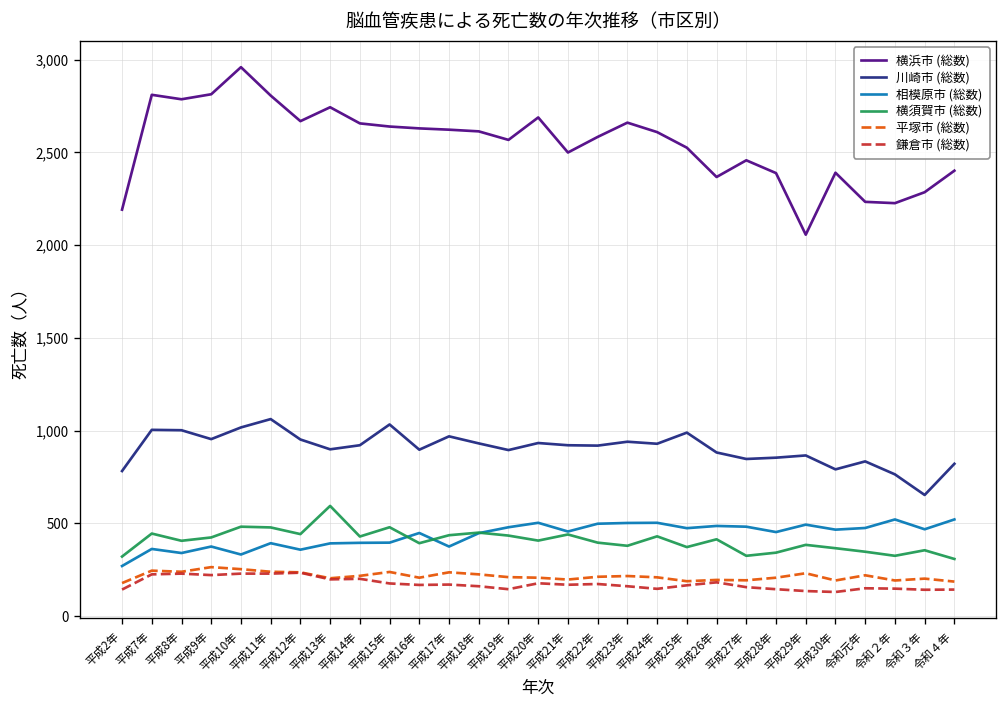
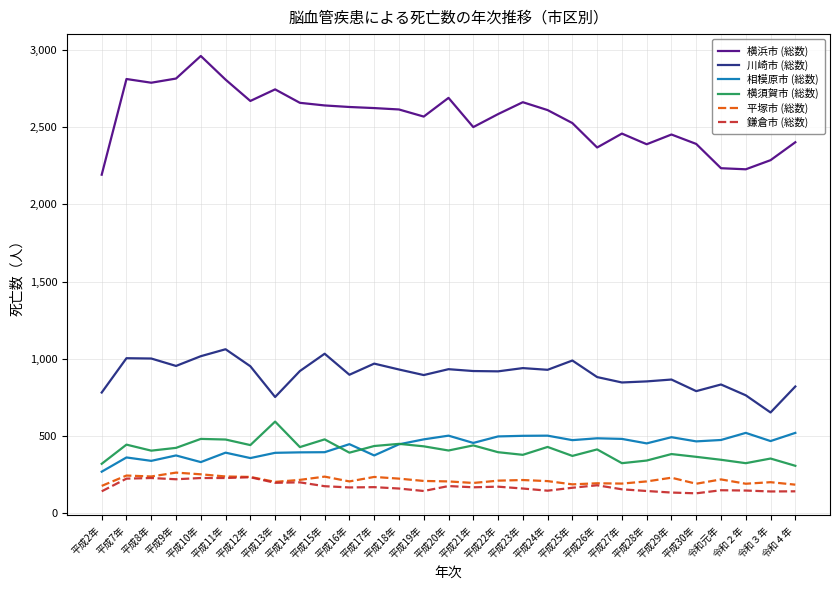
  {
    "横浜市 (総数)": {
      "平成2年": "2,190",
      "平成7年": "2,810",
      "平成8年": "2,790",
      "平成9年": "2,810",
      "平成10年": "2,960",
      "平成11年": "2,810",
      "平成12年": "2,670",
      "平成13年": "2,740",
      "平成14年": "2,660",
      "平成15年": "2,640",
      "平成16年": "2,630",
      "平成17年": "2,620",
      "平成18年": "2,610",
      "平成19年": "2,570",
      "平成20年": "2,690",
      "平成21年": "2,500",
      "平成22年": "2,580",
      "平成23年": "2,660",
      "平成24年": "2,610",
      "平成25年": "2,530",
      "平成26年": "2,370",
      "平成27年": "2,460",
      "平成28年": "2,390",
-     "平成29年": "2,060",
+     "平成29年": "2,450",
      "平成30年": "2,390",
      "令和元年": "2,230",
      "令和２年": "2,230",
      "令和３年": "2,290",
      "令和４年": "2,400"
    },
    "川崎市 (総数)": {
      "平成2年": "780",
      "平成7年": "1,000",
      "平成8年": "1,000",
      "平成9年": "950",
      "平成10年": "1,020",
      "平成11年": "1,060",
      "平成12年": "950",
-     "平成13年": "900",
+     "平成13年": "750",
      "平成14年": "920",
      "平成15年": "1,030",
      "平成16年": "900",
      "平成17年": "970",
      "平成18年": "930",
      "平成19年": "900",
      "平成20年": "930",
      "平成21年": "920",
      "平成22年": "920",
      "平成23年": "940",
      "平成24年": "930",
      "平成25年": "990",
      "平成26年": "880",
      "平成27年": "850",
      "平成28年": "850",
      "平成29年": "870",
      "平成30年": "790",
      "令和元年": "830",
      "令和２年": "760",
      "令和３年": "650",
      "令和４年": "820"
    },
    "相模原市 (総数)": {
      "平成2年": "270",
      "平成7年": "360",
      "平成8年": "340",
      "平成9年": "380",
      "平成10年": "330",
      "平成11年": "390",
      "平成12年": "360",
      "平成13年": "390",
      "平成14年": "400",
      "平成15年": "400",
      "平成16年": "450",
      "平成17年": "380",
      "平成19年": "480",
      "平成20年": "500",
      "平成22年": "500",
      "平成23年": "500",
      "平成24年": "500",
      "平成25年": "470",
      "平成26年": "490",
      "平成27年": "480",
      "平成28年": "450",
      "平成29年": "490",
      "平成30年": "470",
      "令和元年": "480",
      "令和２年": "520",
      "令和３年": "470",
      "令和４年": "520"
    },
    "横須賀市 (総数)": {
      "平成2年": "320",
      "平成7年": "450",
      "平成8年": "410",
      "平成9年": "420",
      "平成10年": "480",
      "平成11年": "480",
      "平成12年": "440",
      "平成13年": "590",
      "平成14年": "430",
      "平成15年": "480",
      "平成16年": "390",
      "平成17年": "440",
      "平成19年": "430",
      "平成20年": "410",
      "平成22年": "400",
      "平成23年": "380",
      "平成24年": "430",
      "平成25年": "370",
      "平成26年": "410",
      "平成27年": "330",
      "平成28年": "340",
      "平成29年": "380",
      "平成30年": "370",
      "令和元年": "350",
      "令和２年": "330",
      "令和３年": "360",
      "令和４年": "310"
    },
    "平塚市 (総数)": {
      "平成2年": "180",
      "平成7年": "250",
      "平成9年": "260",
      "平成10年": "250",
      "平成15年": "240",
      "平成16年": "210",
      "平成17年": "240",
      "平成18年": "230",
      "平成19年": "210",
      "平成20年": "210",
      "平成21年": "200",
      "平成22年": "210",
      "平成23年": "220",
      "平成24年": "210",
      "平成25年": "190",
      "平成27年": "190",
      "平成28年": "210",
      "平成29年": "230",
      "平成30年": "190",
      "令和元年": "220",
      "令和２年": "190",
      "令和３年": "200",
      "令和４年": "190"
    },
    "鎌倉市 (総数)": {
      "平成2年": "140",
      "平成7年": "230",
      "平成9年": "220",
      "平成10年": "230",
      "平成15年": "180",
      "平成16年": "170",
      "平成17年": "170",
      "平成18年": "160",
      "平成19年": "150",
      "平成20年": "180",
      "平成21年": "170",
      "平成22年": "170",
      "平成23年": "160",
      "平成24年": "150",
      "平成25年": "170",
      "平成27年": "160",
      "平成28年": "150",
      "平成29年": "140",
      "平成30年": "130",
      "令和元年": "150",
      "令和２年": "150",
      "令和３年": "140",
      "令和４年": "140"
    }
  }
